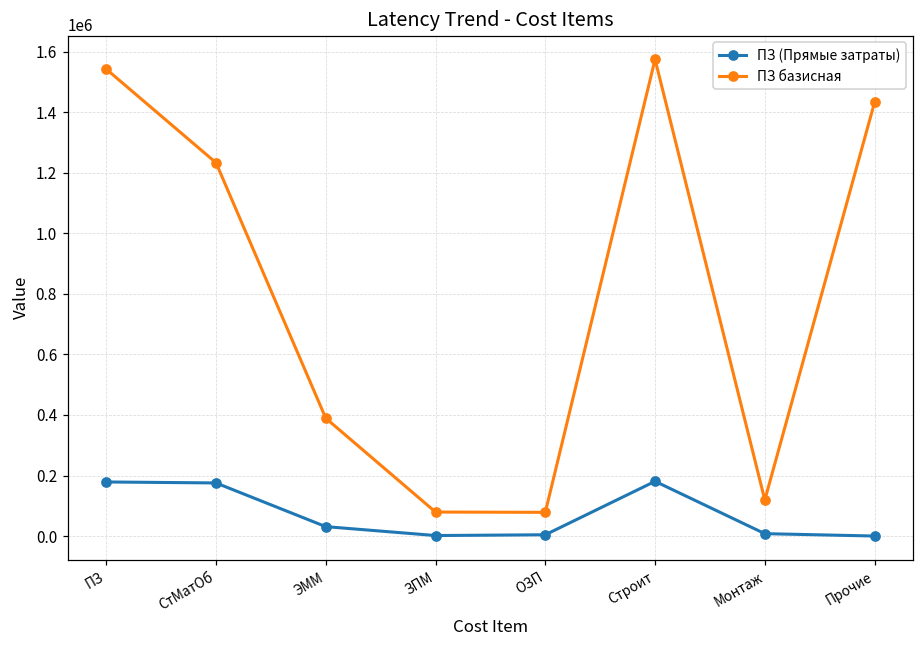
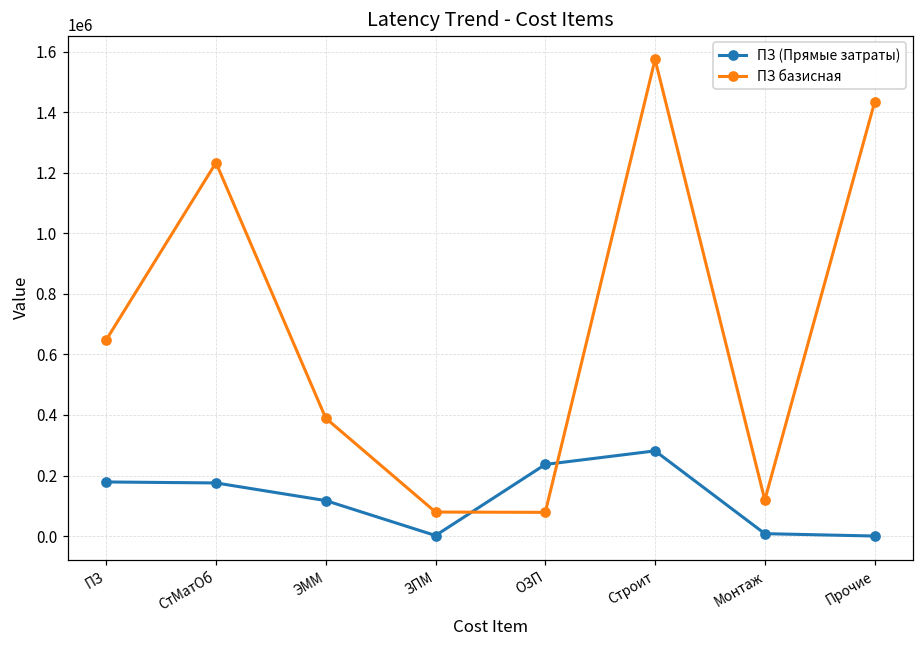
  {
    "ПЗ (Прямые затраты)": {
      "ПЗ": 180000,
      "СтМатОб": 180000,
-     "ЭММ": 30000,
+     "ЭММ": 120000,
      "ЗПМ": 0,
-     "ОЗП": 0,
-     "Строит": 180000,
+     "ОЗП": 240000,
+     "Строит": 280000,
      "Монтаж": 10000,
      "Прочие": 0
    },
    "ПЗ базисная": {
-     "ПЗ": 1540000,
+     "ПЗ": 650000,
      "СтМатОб": 1230000,
      "ЭММ": 390000,
      "ЗПМ": 80000,
      "ОЗП": 80000,
      "Строит": 1570000,
      "Монтаж": 120000,
      "Прочие": 1430000
    }
  }
